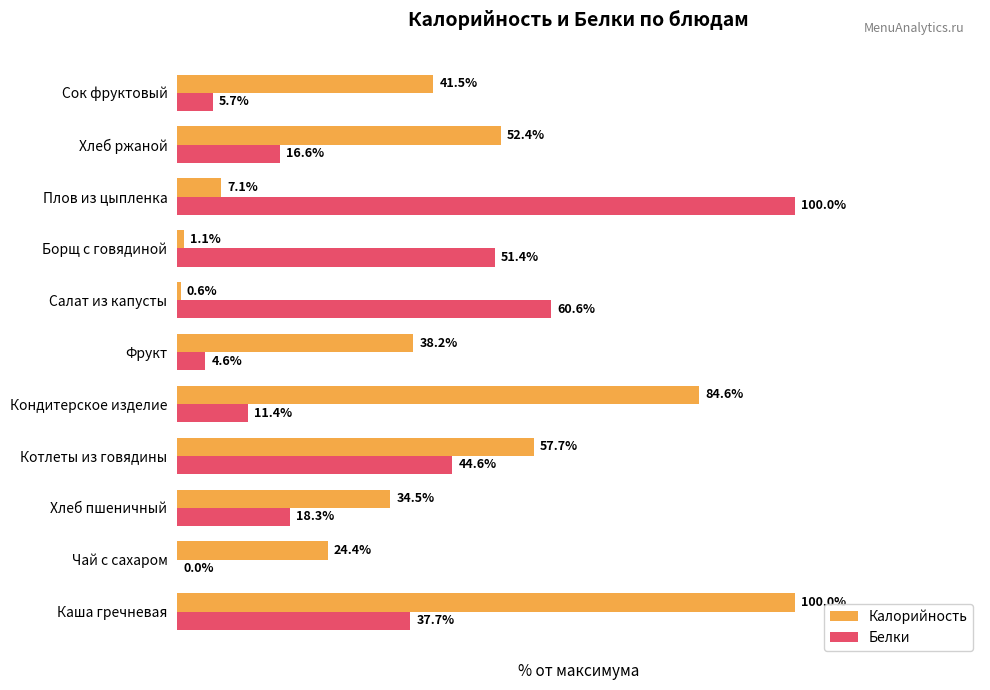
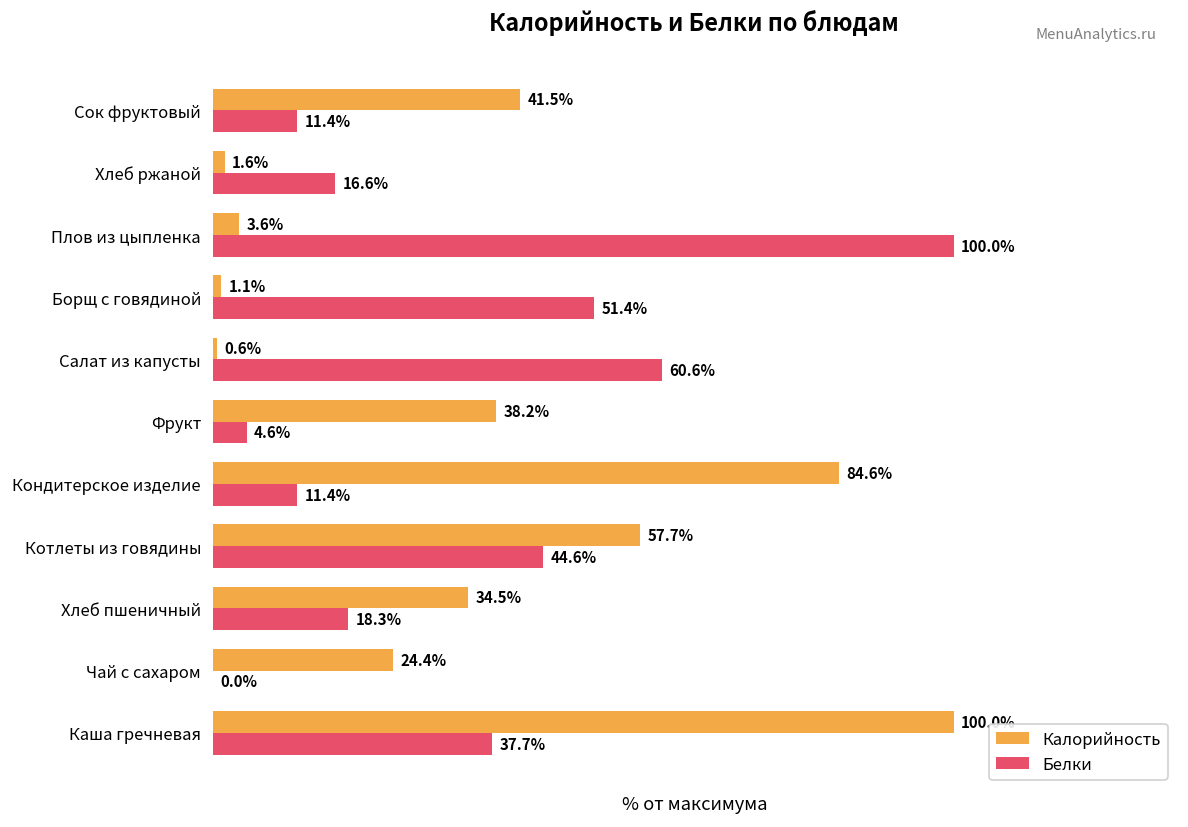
  {
    "Калорийность": {
      "Сок фруктовый": "41.5%",
-     "Хлеб ржаной": "52.4%",
-     "Плов из цыпленка": "7.1%",
+     "Хлеб ржаной": "1.6%",
+     "Плов из цыпленка": "3.6%",
      "Борщ с говядиной": "1.1%",
      "Салат из капусты": "0.6%",
      "Фрукт": "38.2%",
      "Кондитерское изделие": "84.6%",
      "Котлеты из говядины": "57.7%",
      "Хлеб пшеничный": "34.5%",
      "Чай с сахаром": "24.4%"
    },
    "Белки": {
-     "Сок фруктовый": "5.7%",
+     "Сок фруктовый": "11.4%",
      "Хлеб ржаной": "16.6%",
      "Плов из цыпленка": "100.0%",
      "Борщ с говядиной": "51.4%",
      "Салат из капусты": "60.6%",
      "Фрукт": "4.6%",
      "Кондитерское изделие": "11.4%",
      "Котлеты из говядины": "44.6%",
      "Хлеб пшеничный": "18.3%",
      "Чай с сахаром": "0.0%",
      "Каша гречневая": "37.7%"
    }
  }
